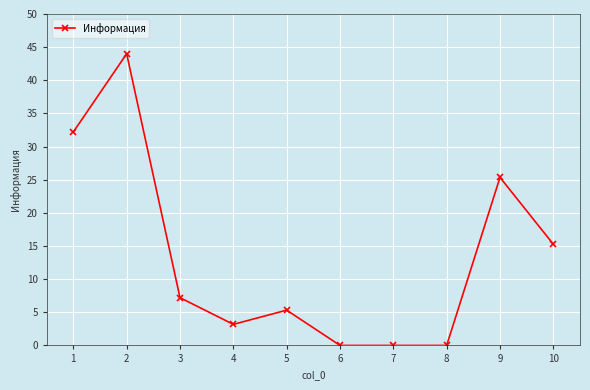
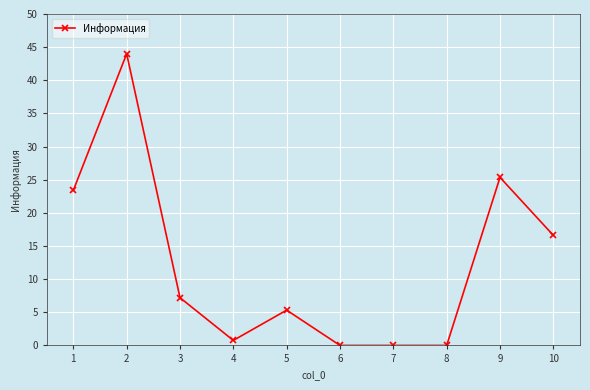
  {
-   "1": 32,
+   "1": 23,
    "2": 44,
    "3": 7,
-   "4": 3,
+   "4": 1,
    "5": 5,
    "6": 0,
    "7": 0,
    "8": 0,
    "9": 25,
-   "10": 15
+   "10": 17
  }
